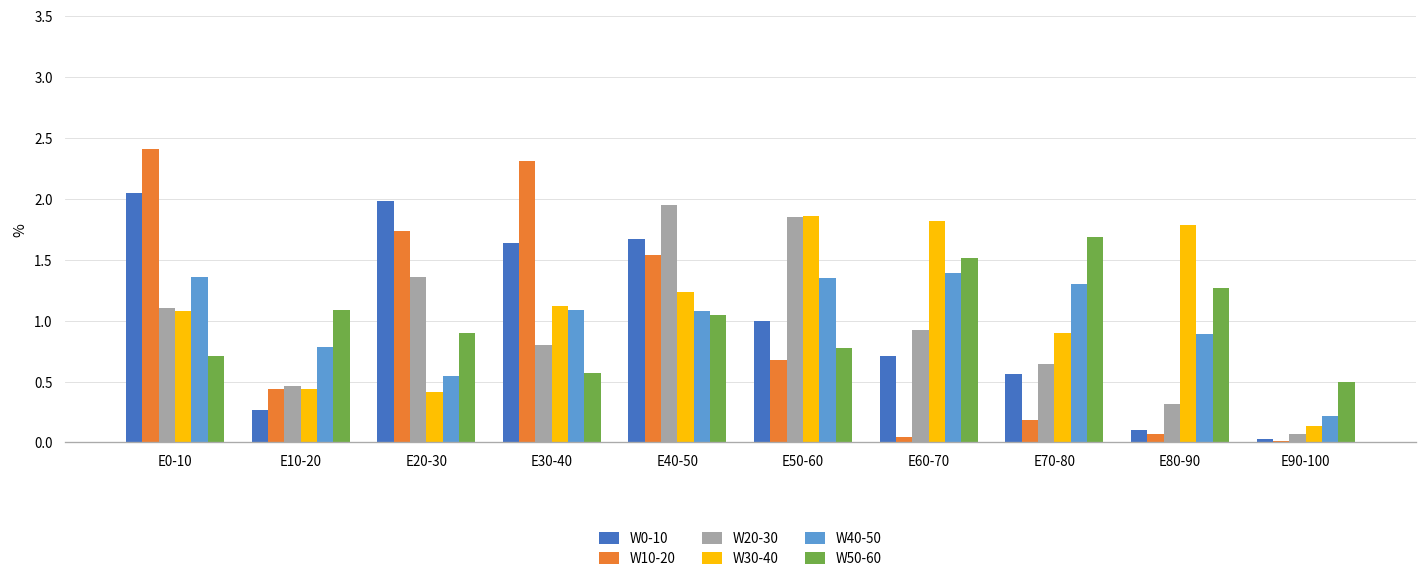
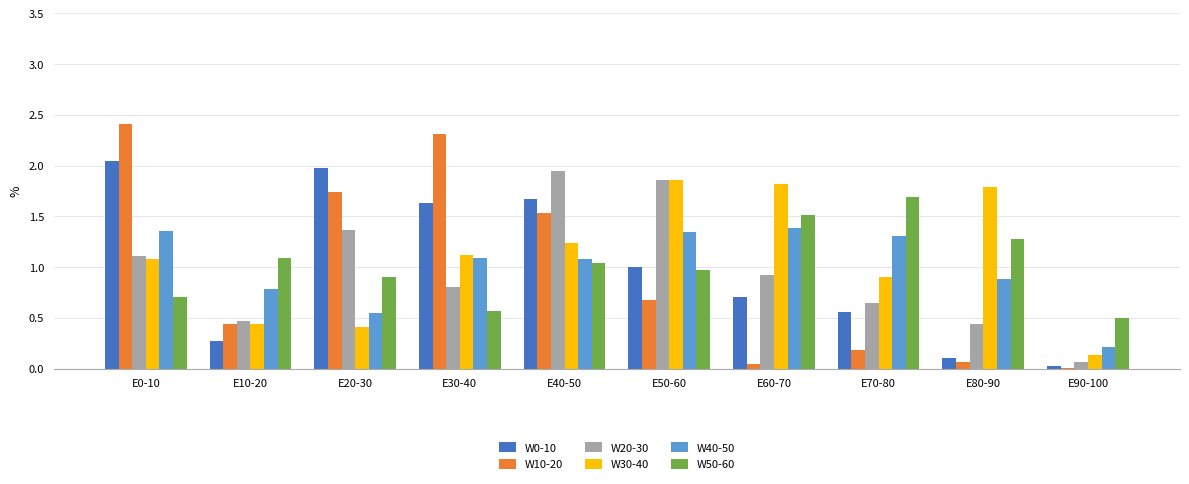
  {
    "W10-20": {
      "E0-10": 2.41,
      "E10-20": 0.44,
      "E20-30": 1.74,
      "E30-40": 2.31,
      "E40-50": 1.54,
      "E50-60": 0.68,
      "E60-70": 0.04,
      "E70-80": 0.18,
      "E80-90": 0.07
    },
    "W20-30": {
      "E0-10": 1.10,
      "E10-20": 0.47,
      "E20-30": 1.36,
      "E30-40": 0.80,
      "E40-50": 1.95,
      "E50-60": 1.85,
      "E60-70": 0.92,
      "E70-80": 0.65,
-     "E80-90": 0.32,
+     "E80-90": 0.44,
      "E90-100": 0.07
    },
    "W30-40": {
      "E0-10": 1.08,
      "E10-20": 0.44,
      "E20-30": 0.41,
      "E30-40": 1.12,
      "E40-50": 1.23,
      "E50-60": 1.86,
      "E60-70": 1.82,
      "E70-80": 0.90,
      "E80-90": 1.79,
      "E90-100": 0.13
    },
    "W50-60": {
      "E0-10": 0.71,
      "E10-20": 1.09,
      "E20-30": 0.90,
      "E30-40": 0.57,
      "E40-50": 1.04,
-     "E50-60": 0.78,
+     "E50-60": 0.97,
      "E60-70": 1.52,
      "E70-80": 1.69,
      "E80-90": 1.27,
      "E90-100": 0.49
    }
  }
